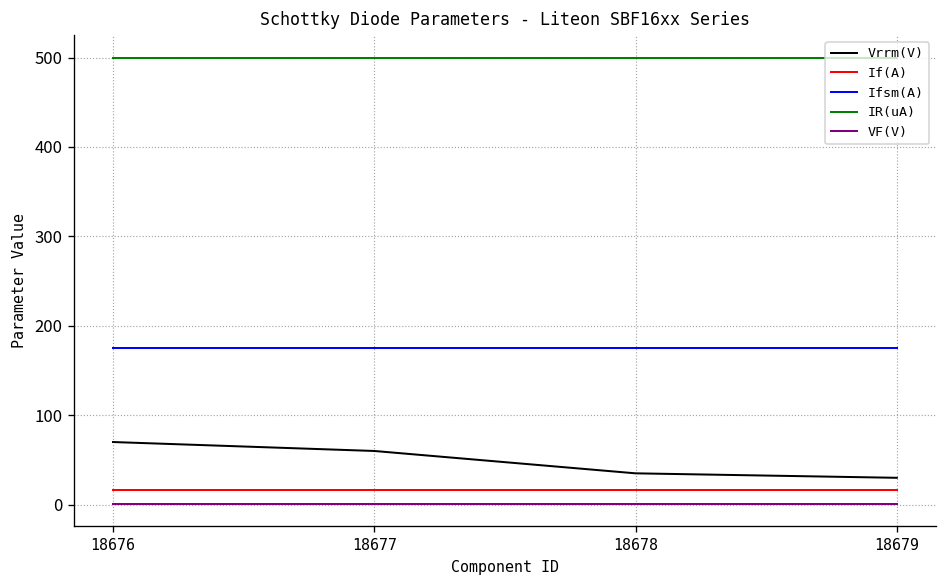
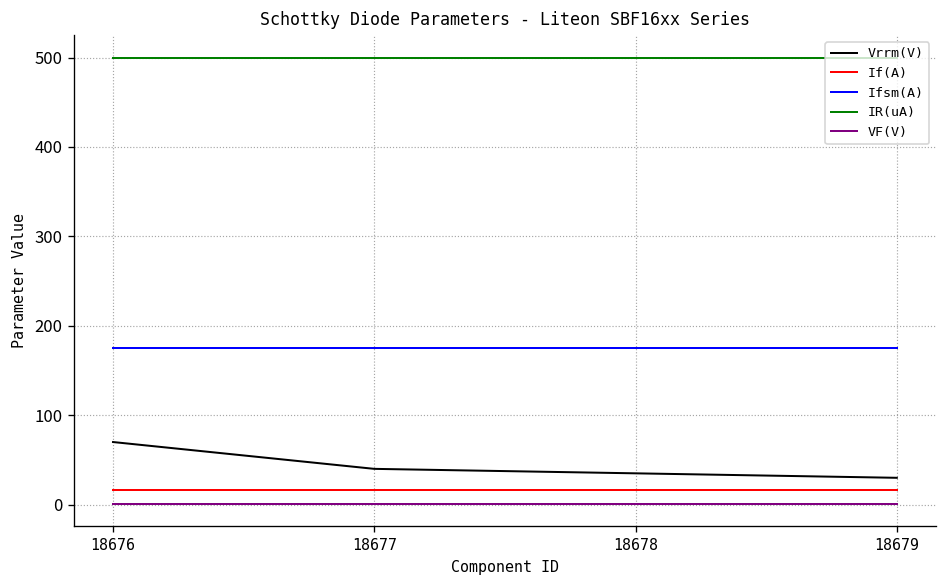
  {
    "Vrrm(V)": {
      "18676": 70,
-     "18677": 60,
+     "18677": 40,
      "18678": 40,
      "18679": 30
    },
    "If(A)": {
      "18676": 20,
      "18677": 20,
      "18678": 20,
      "18679": 20
    },
    "Ifsm(A)": {
      "18676": 180,
      "18677": 180,
      "18678": 180,
      "18679": 180
    },
    "IR(uA)": {
      "18676": 500,
      "18677": 500,
      "18678": 500
    },
    "VF(V)": {
      "18676": 0,
      "18677": 0,
      "18678": 0,
      "18679": 0
    }
  }
